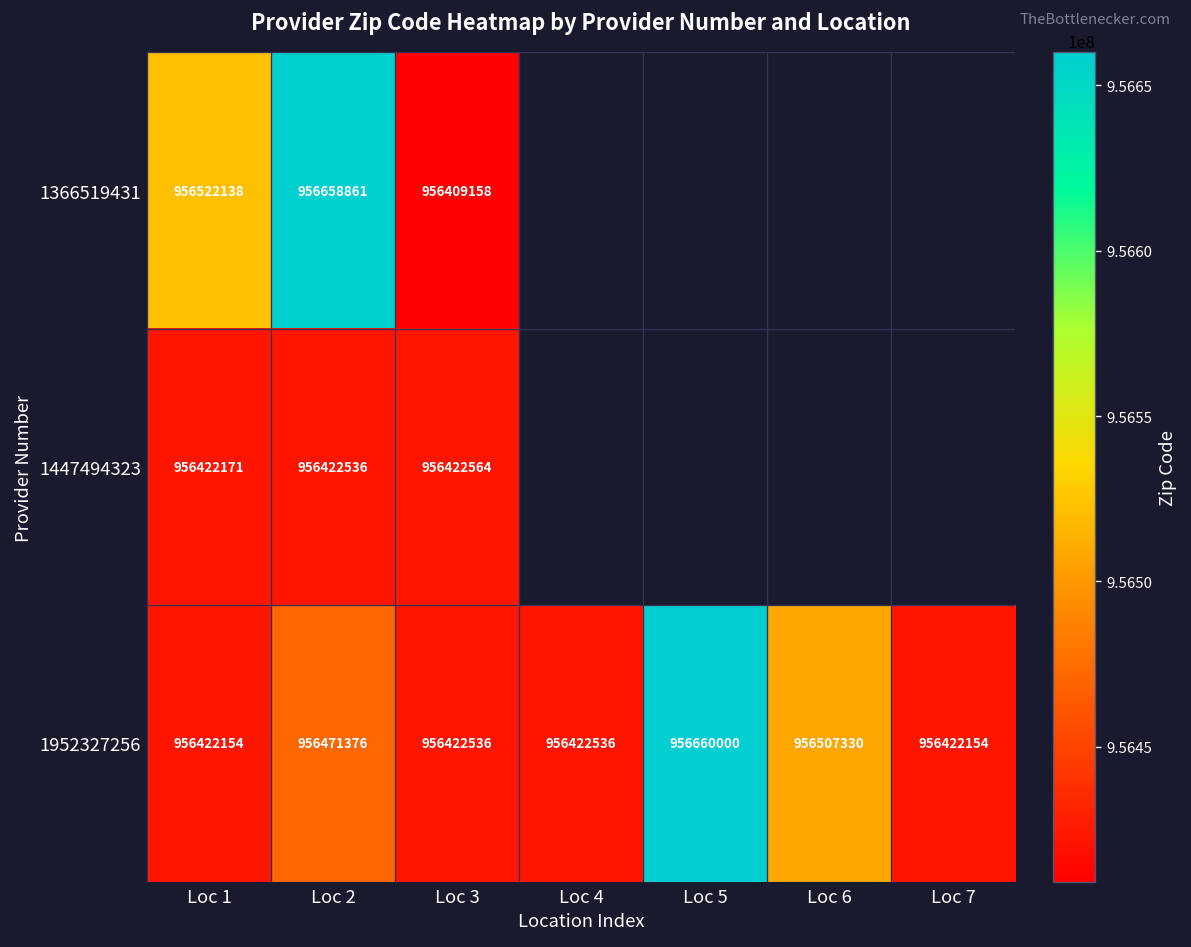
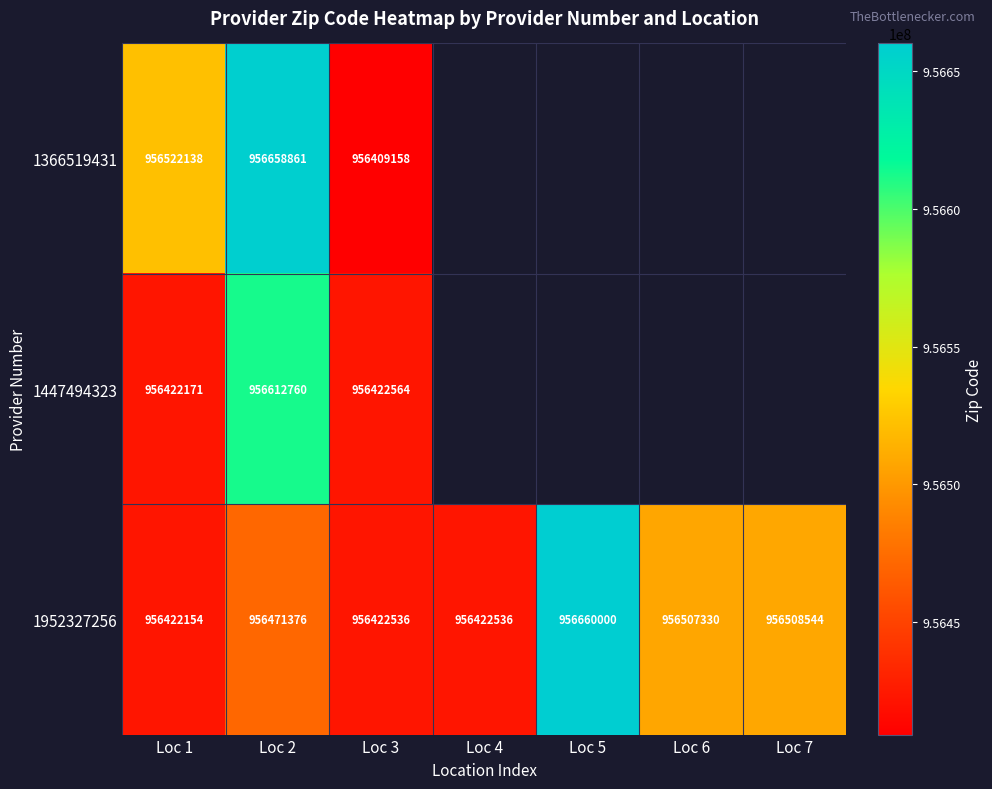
  {
    "1366519431": {
      "Loc 1": 956522138,
      "Loc 2": 956658861,
      "Loc 3": 956409158
    },
    "1447494323": {
      "Loc 1": 956422171,
-     "Loc 2": 956422536,
+     "Loc 2": 956612760,
      "Loc 3": 956422564
    },
    "1952327256": {
      "Loc 1": 956422154,
      "Loc 2": 956471376,
      "Loc 3": 956422536,
      "Loc 4": 956422536,
      "Loc 5": 956660000,
      "Loc 6": 956507330,
-     "Loc 7": 956422154
+     "Loc 7": 956508544
    }
  }
